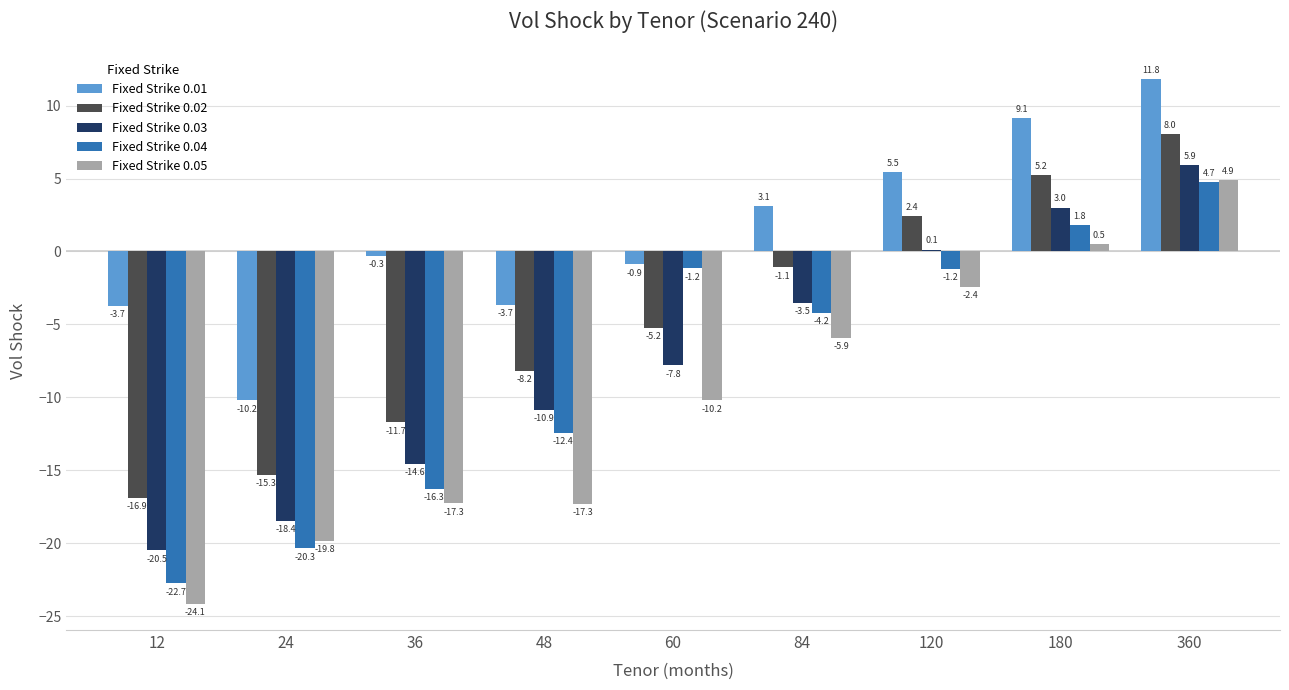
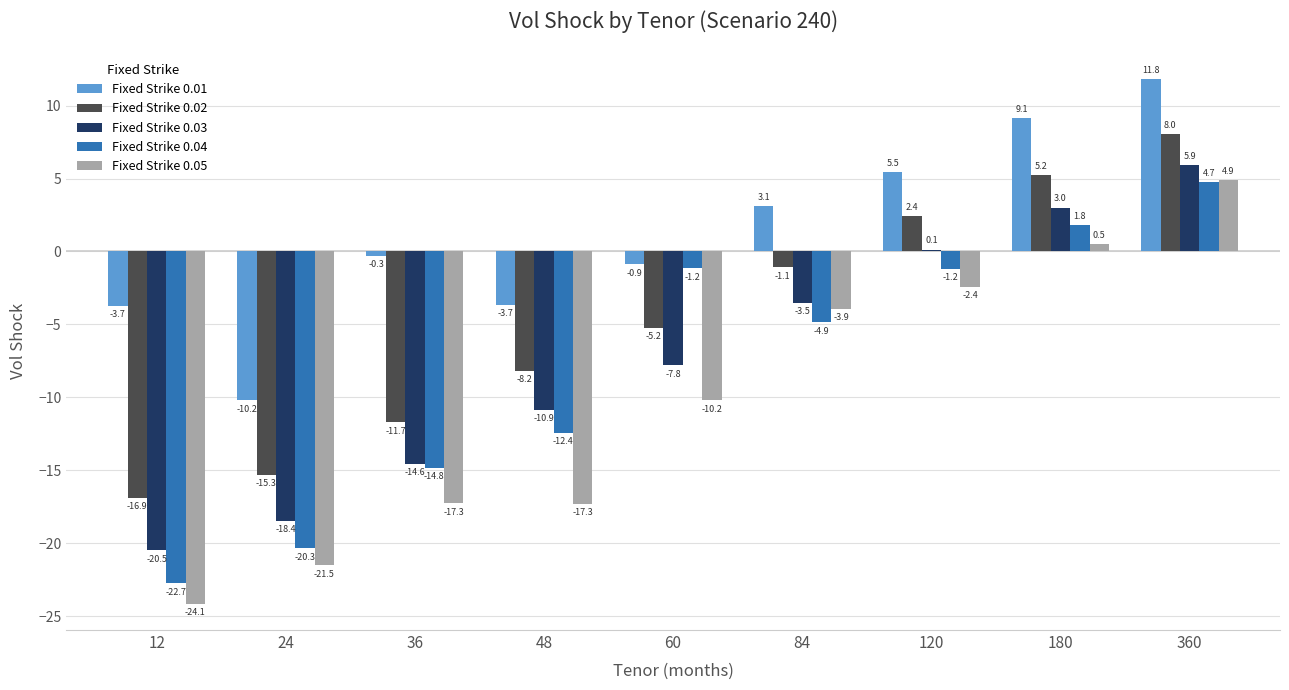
  {
    "Fixed Strike 0.01": {
      "12": -3.7,
      "24": -10.2,
      "36": -0.3,
      "48": -3.7,
      "60": -0.9,
      "84": 3.1,
      "120": 5.5,
      "180": 9.1,
      "360": 11.8
    },
    "Fixed Strike 0.04": {
      "12": -22.7,
      "24": -20.3,
-     "36": -16.3,
+     "36": -14.8,
      "48": -12.4,
      "60": -1.2,
-     "84": -4.2,
+     "84": -4.9,
      "120": -1.2,
      "180": 1.8,
      "360": 4.7
    },
    "Fixed Strike 0.05": {
      "12": -24.1,
-     "24": -19.8,
+     "24": -21.5,
      "36": -17.3,
      "48": -17.3,
      "60": -10.2,
-     "84": -5.9,
+     "84": -3.9,
      "120": -2.4,
      "180": 0.5,
      "360": 4.9
    }
  }
